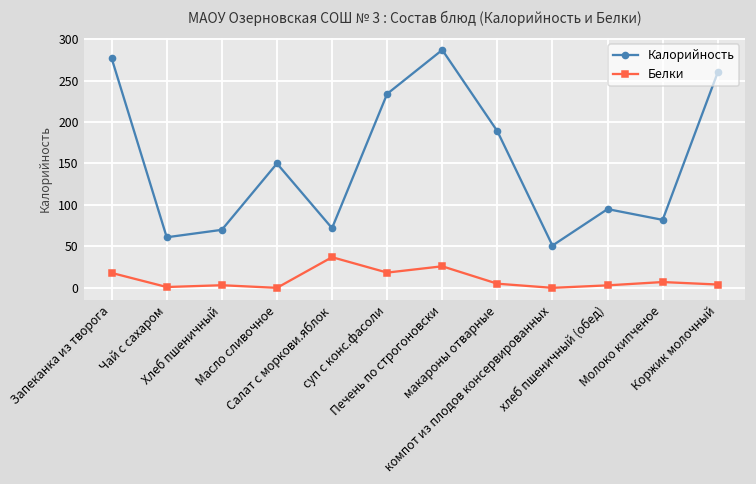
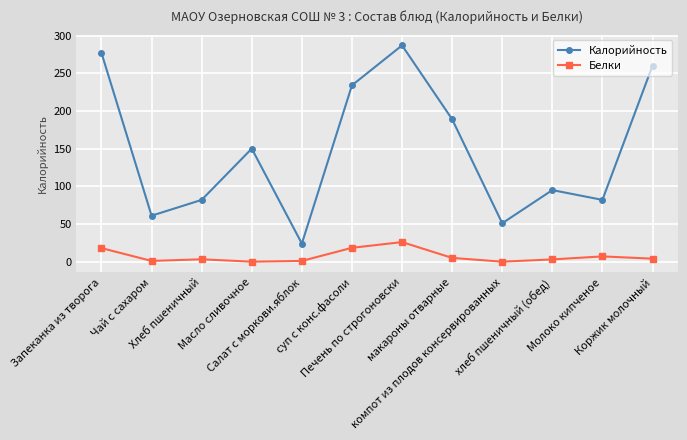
  {
    "Калорийность": {
      "Запеканка из творога": 280,
      "Чай с сахаром": 60,
-     "Хлеб пшеничный": 70,
+     "Хлеб пшеничный": 80,
      "Масло сливочное": 150,
-     "Салат с моркови.яблок": 70,
+     "Салат с моркови.яблок": 20,
      "суп с конс.фасоли": 230,
      "Печень по строгоновски": 290,
      "макароны отварные": 190,
      "компот из плодов консервированных": 50,
      "хлеб пшеничный (обед)": 100,
      "Молоко кипченое": 80
    },
    "Белки": {
      "Запеканка из творога": 20,
      "Чай с сахаром": 0,
      "Хлеб пшеничный": 0,
      "Масло сливочное": 0,
-     "Салат с моркови.яблок": 40,
+     "Салат с моркови.яблок": 0,
      "суп с конс.фасоли": 20,
      "Печень по строгоновски": 30,
      "макароны отварные": 10,
      "компот из плодов консервированных": 0,
      "хлеб пшеничный (обед)": 0,
      "Молоко кипченое": 10,
      "Коржик молочный": 0
    }
  }
